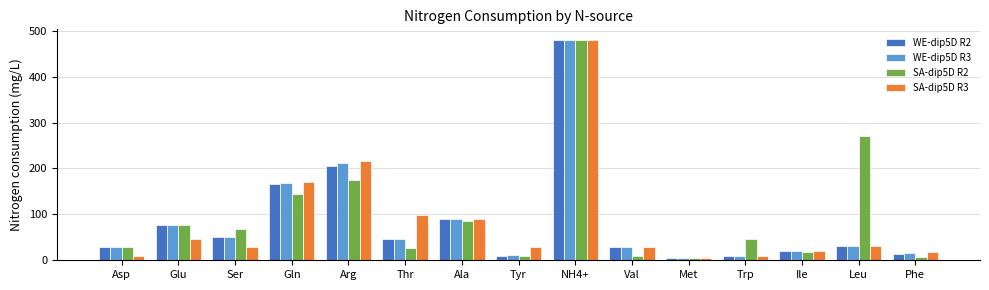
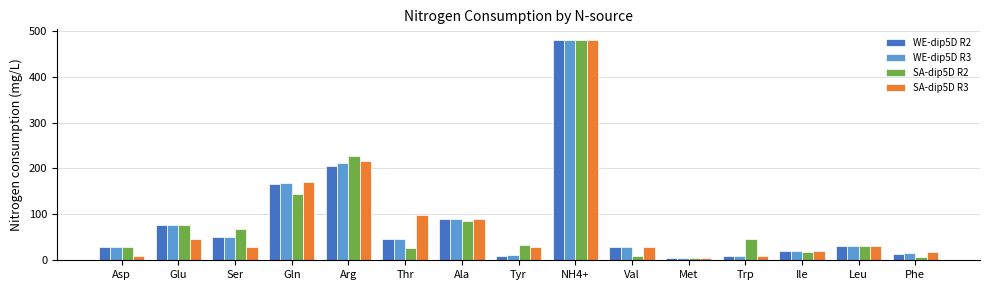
  {
    "SA-dip5D R2": {
      "Asp": 30,
      "Glu": 80,
      "Ser": 70,
      "Gln": 140,
-     "Arg": 170,
+     "Arg": 230,
      "Thr": 30,
      "Ala": 90,
-     "Tyr": 10,
+     "Tyr": 30,
      "NH4+": 480,
      "Val": 10,
      "Trp": 50,
      "Ile": 20,
-     "Leu": 270,
+     "Leu": 30,
      "Phe": 10
    },
    "SA-dip5D R3": {
      "Asp": 10,
      "Glu": 50,
      "Ser": 30,
      "Gln": 170,
      "Arg": 220,
      "Thr": 100,
      "Ala": 90,
      "Tyr": 30,
      "NH4+": 480,
      "Val": 30,
      "Trp": 10,
      "Ile": 20,
      "Leu": 30,
      "Phe": 20
    }
  }
